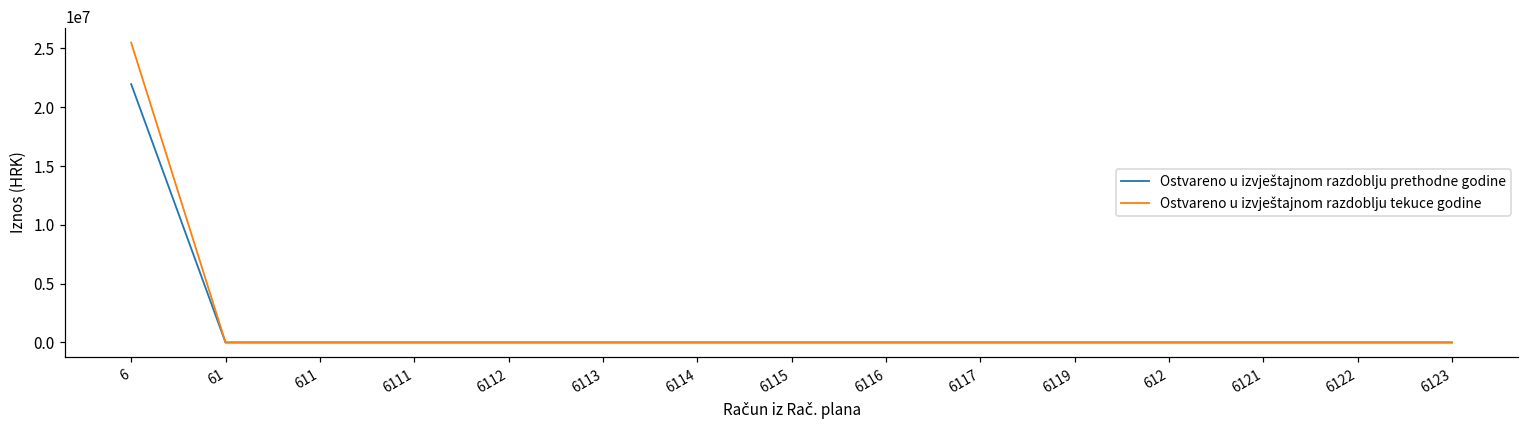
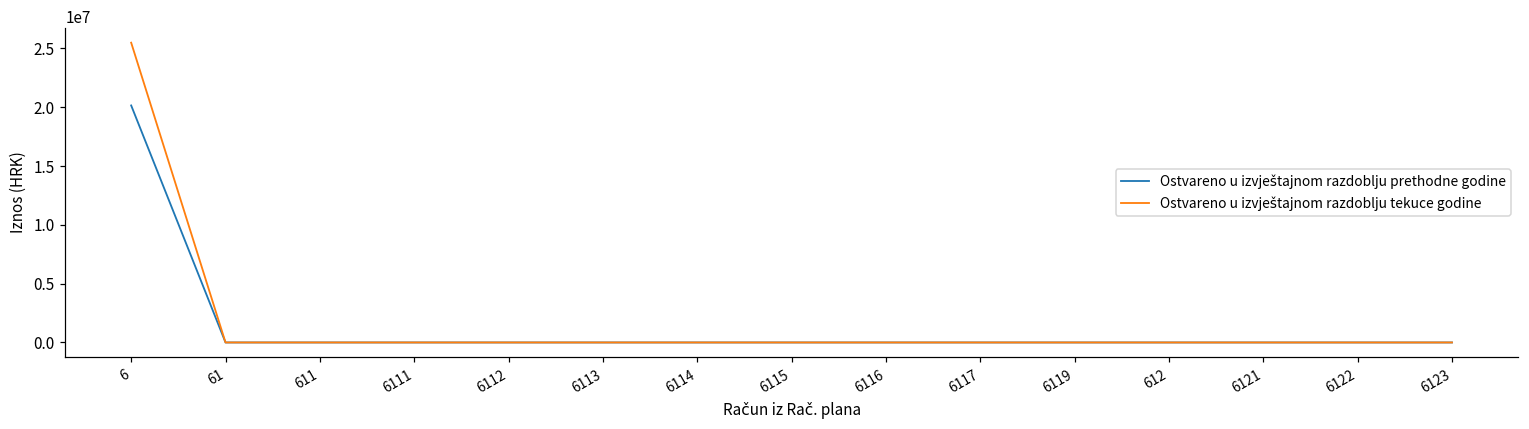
  {
    "Ostvareno u izvještajnom razdoblju prethodne godine": {
-     "6": 22000000
+     "6": 20200000
    },
    "Ostvareno u izvještajnom razdoblju tekuce godine": {
      "6": 25500000
    }
  }
